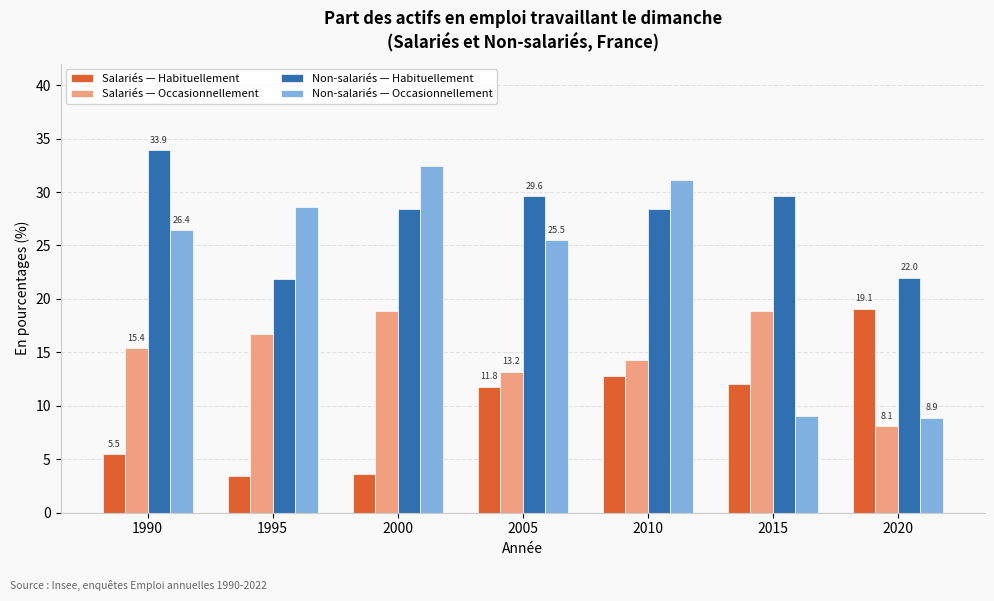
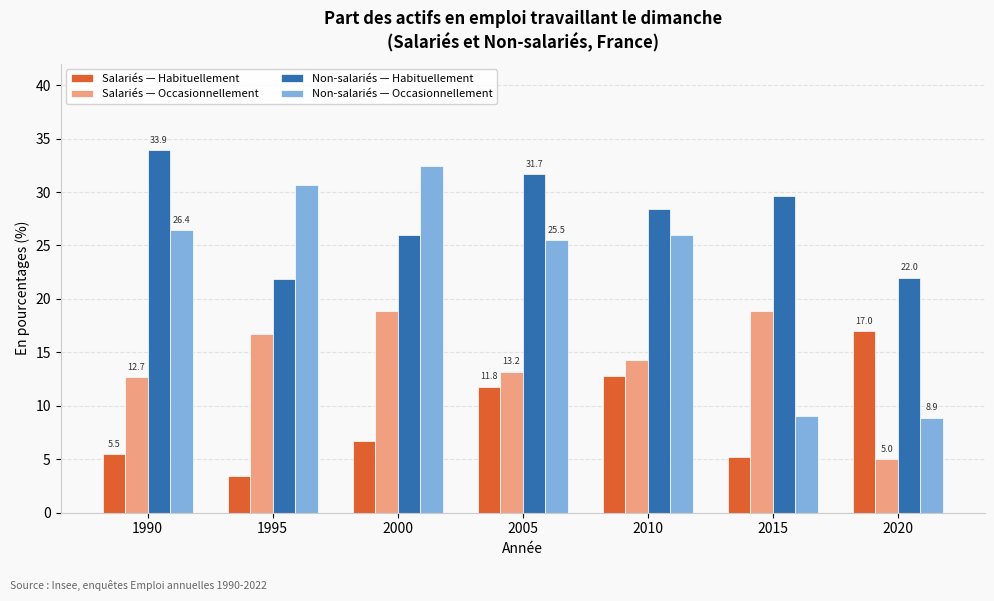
  {
    "Salariés — Habituellement": {
      "1990": 5.5,
-     "2000": 3.6,
+     "2000": 6.7,
      "2005": 11.8,
-     "2015": 12.0,
-     "2020": 19.1
+     "2015": 5.2,
+     "2020": 17.0
    },
    "Salariés — Occasionnellement": {
-     "1990": 15.4,
+     "1990": 12.7,
      "2005": 13.2,
-     "2020": 8.1
+     "2020": 5.0
    },
    "Non-salariés — Habituellement": {
      "1990": 33.9,
-     "2000": 28.4,
-     "2005": 29.6,
+     "2000": 26.0,
+     "2005": 31.7,
      "2020": 22.0
    },
    "Non-salariés — Occasionnellement": {
-     "1995": 28.6,
+     "1995": 30.7,
      "2000": 32.4,
-     "2010": 31.1,
+     "2010": 26.0,
      "2015": 9.0
    }
  }
